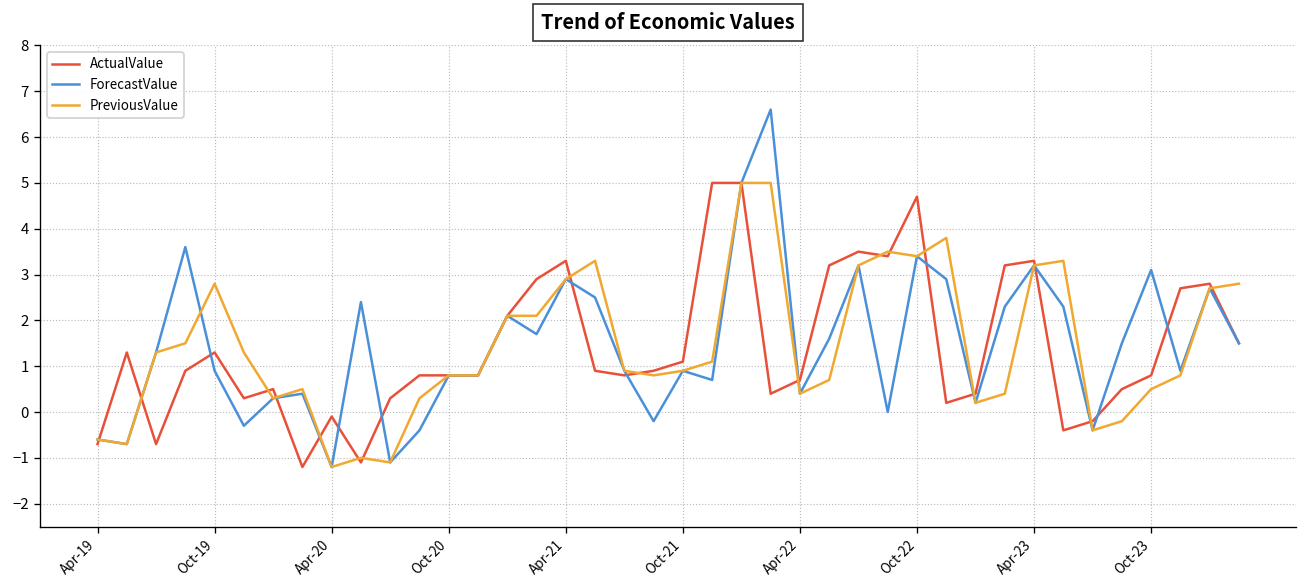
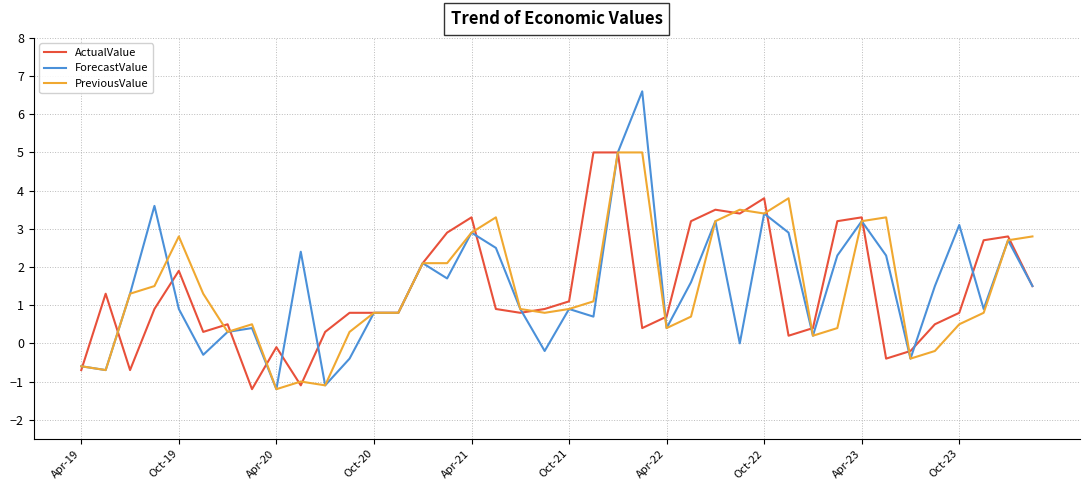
  {
    "ActualValue": {
      "Apr-19": -0.7,
-     "Oct-19": 1.3,
+     "Oct-19": 1.9,
      "Apr-20": -0.1,
      "Apr-21": 3.3,
      "Oct-21": 1.1,
      "Apr-22": 0.7,
-     "Oct-22": 4.7,
+     "Oct-22": 3.8,
      "Apr-23": 3.3,
      "Oct-23": 0.8
    },
    "ForecastValue": {
      "Oct-19": 0.9,
      "Oct-23": 3.1
    },
    "PreviousValue": {
      "Oct-19": 2.8,
      "Oct-23": 0.5
    }
  }
